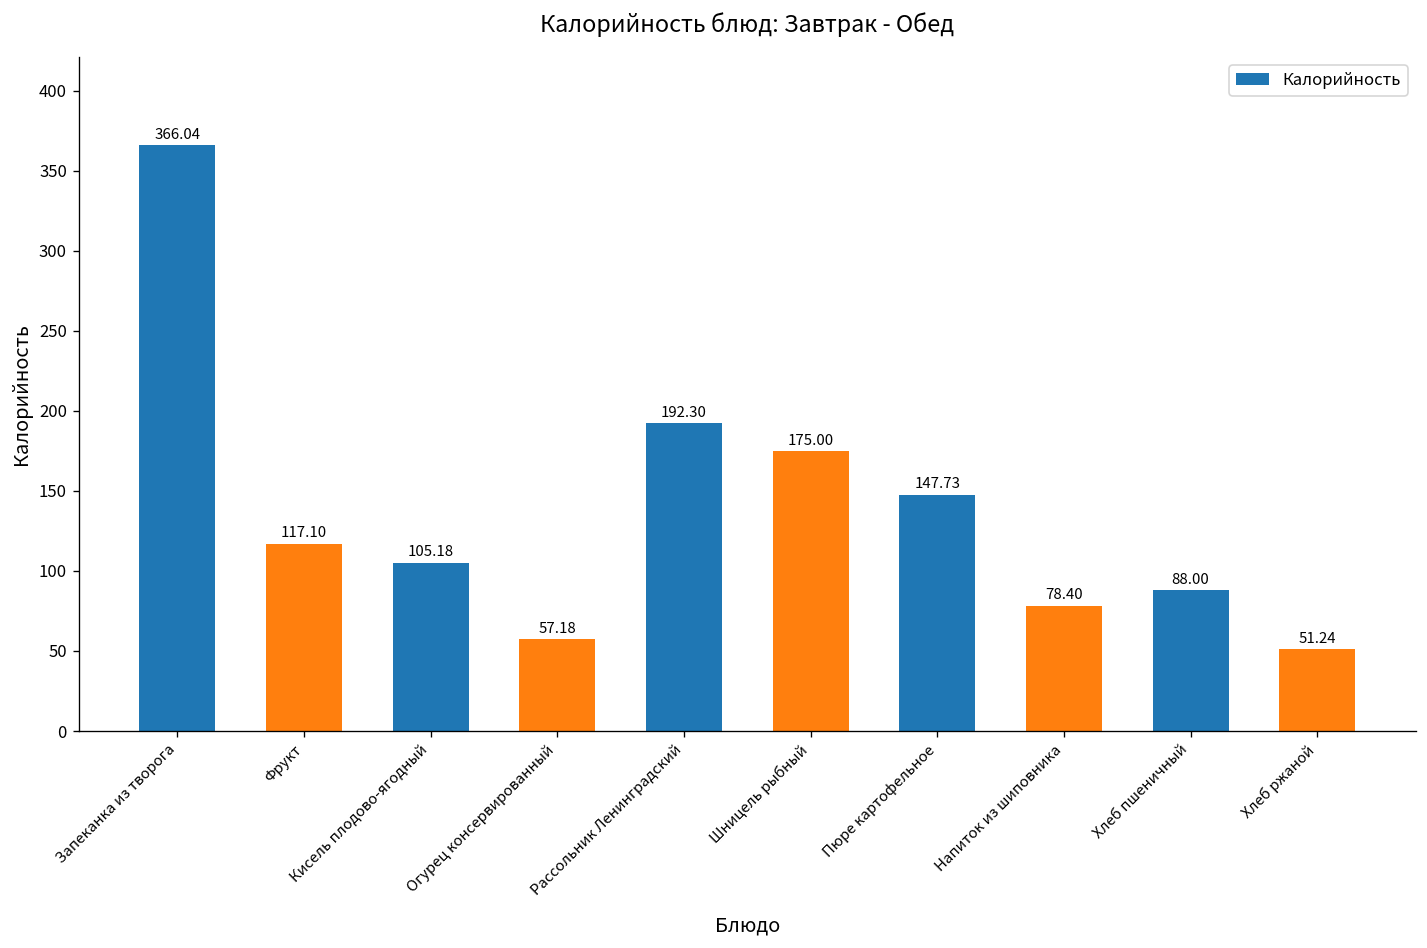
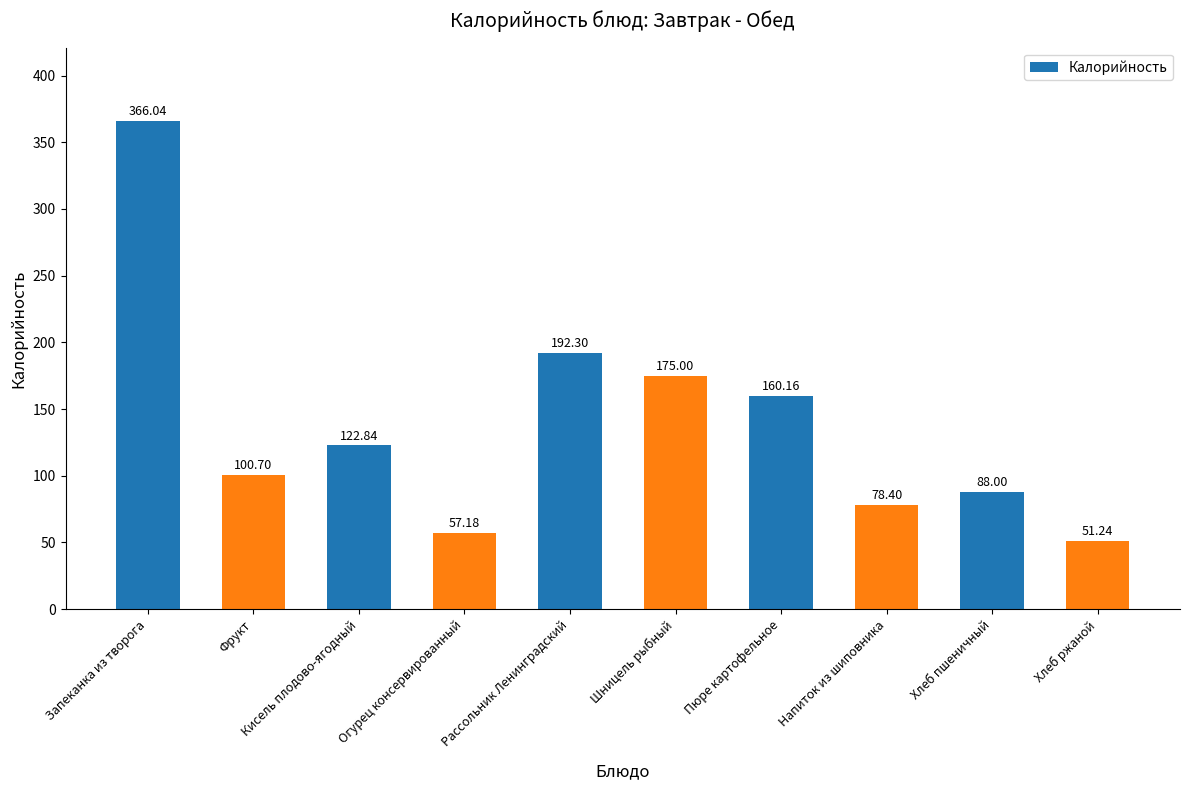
  {
    "Запеканка из творога": 366.04,
-   "Фрукт": 117.10,
-   "Кисель плодово-ягодный": 105.18,
+   "Фрукт": 100.70,
+   "Кисель плодово-ягодный": 122.84,
    "Огурец консервированный": 57.18,
    "Рассольник Ленинградский": 192.30,
    "Шницель рыбный": 175.00,
-   "Пюре картофельное": 147.73,
+   "Пюре картофельное": 160.16,
    "Напиток из шиповника": 78.40,
    "Хлеб пшеничный": 88.00,
    "Хлеб ржаной": 51.24
  }
